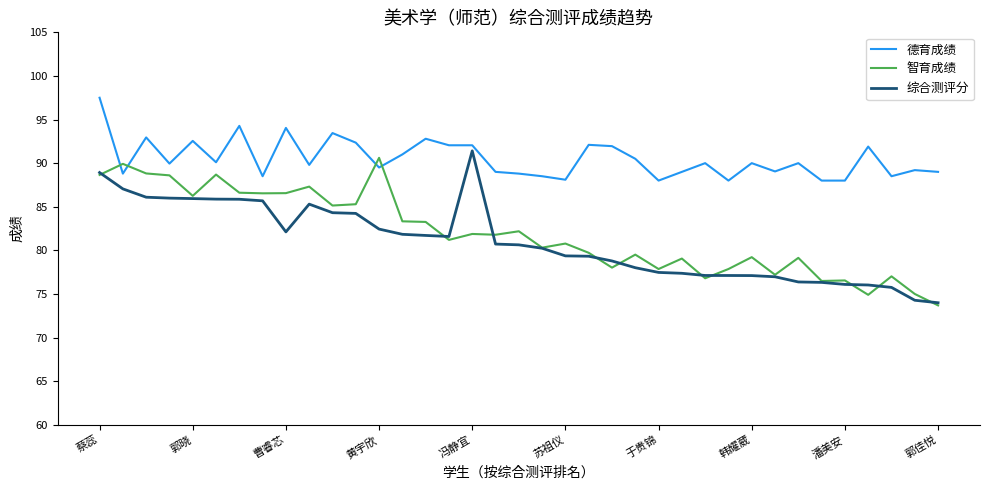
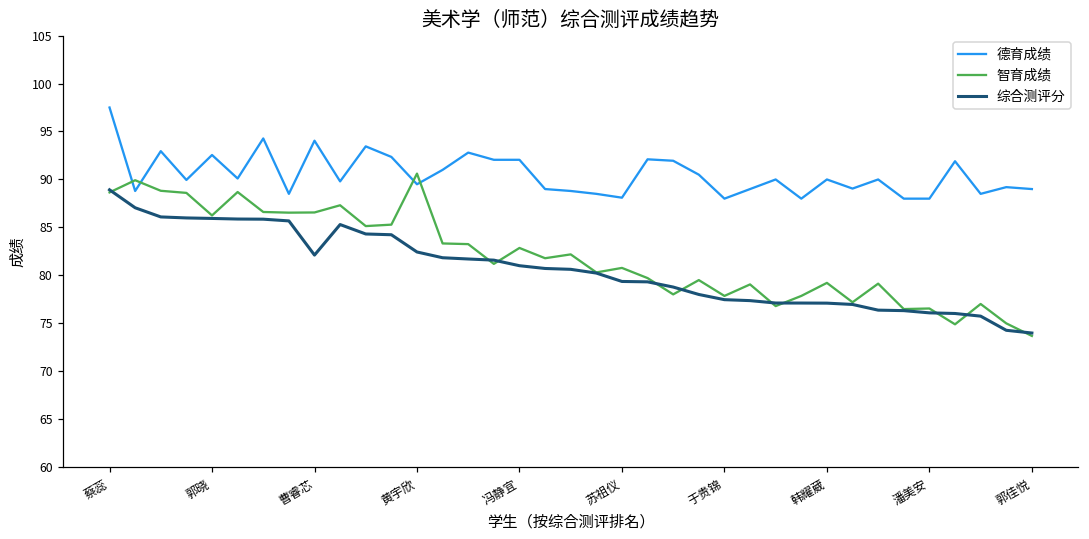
  {
    "德育成绩": {
      "蔡蕊": 98,
      "郭晓": 93,
      "曹睿芯": 94,
      "黄宇欣": 90,
      "冯静宜": 92,
      "苏祖仪": 88,
      "于贵锦": 88,
      "韩耀葳": 90,
      "潘美安": 88,
      "郭佳悦": 89
    },
    "智育成绩": {
      "郭晓": 86,
      "曹睿芯": 87,
      "黄宇欣": 91,
-     "冯静宜": 82,
+     "冯静宜": 83,
      "苏祖仪": 81,
      "于贵锦": 78,
      "韩耀葳": 79,
      "潘美安": 77,
      "郭佳悦": 74
    },
    "综合测评分": {
      "郭晓": 86,
      "曹睿芯": 82,
      "黄宇欣": 82,
-     "冯静宜": 91,
+     "冯静宜": 81,
      "苏祖仪": 79,
      "于贵锦": 77,
      "韩耀葳": 77,
      "潘美安": 76,
      "郭佳悦": 74
    }
  }
